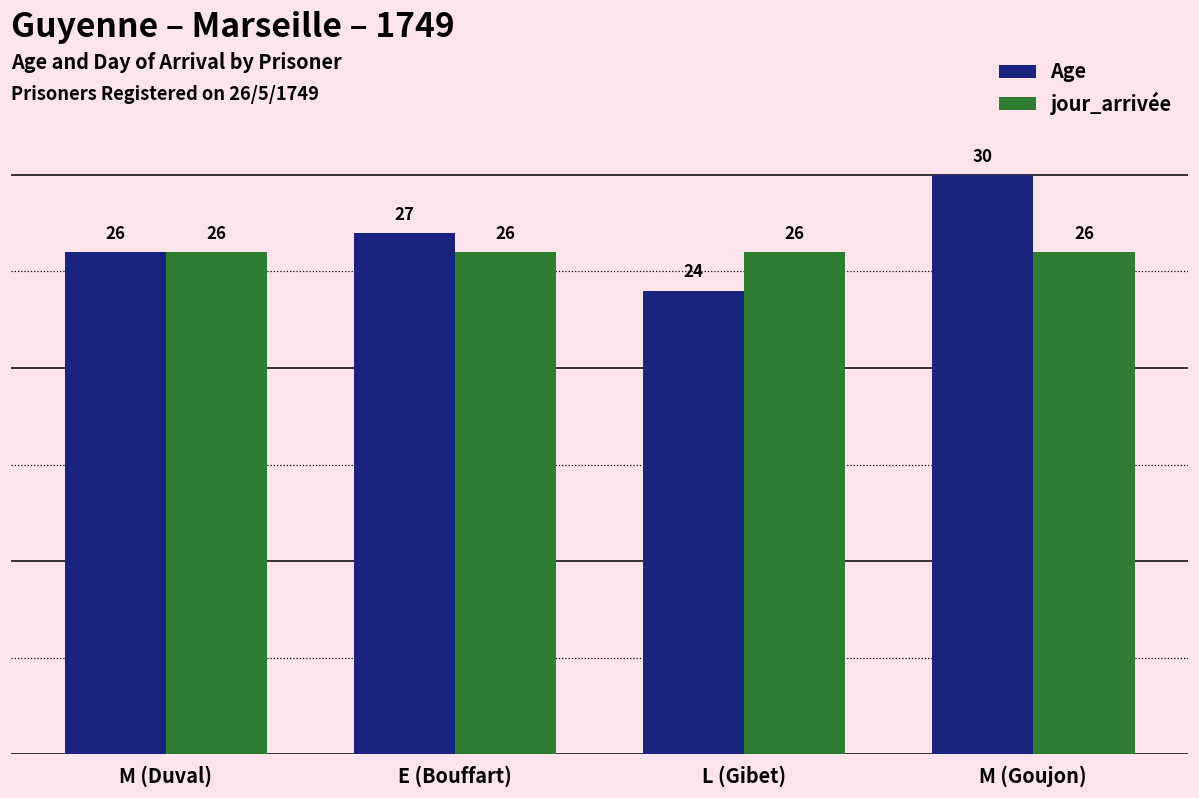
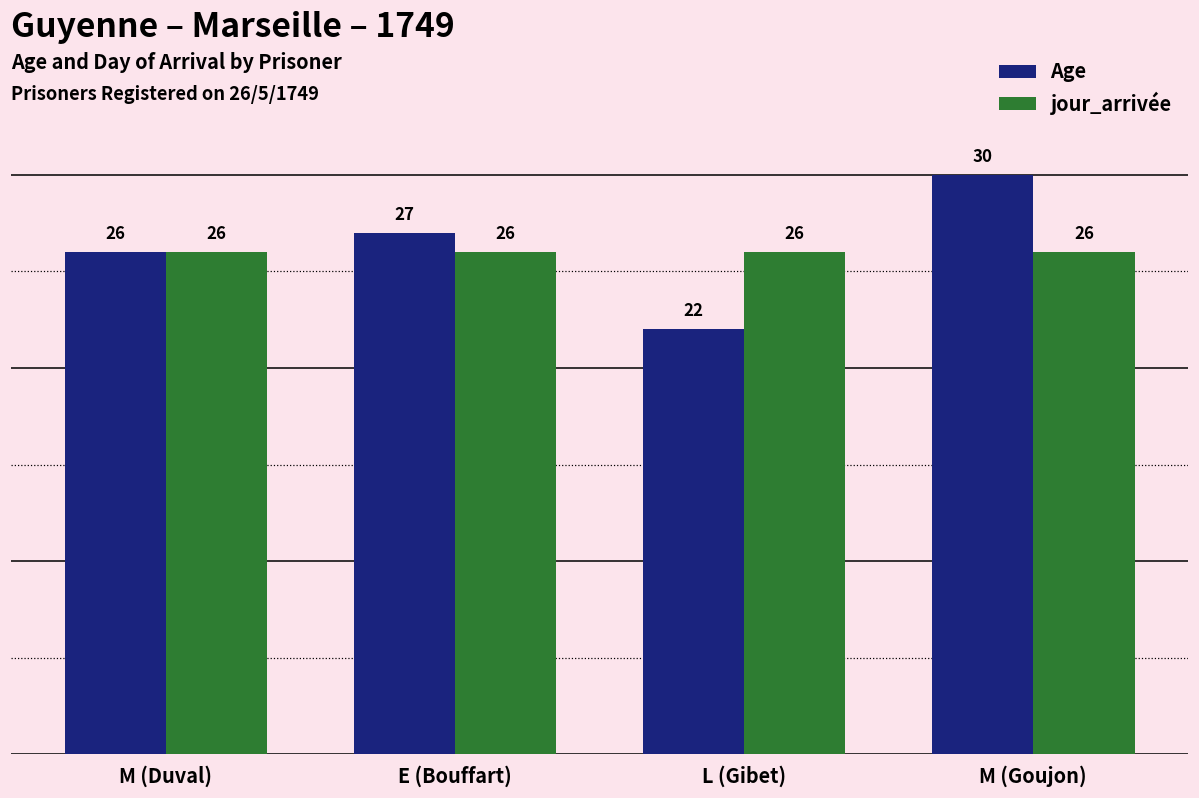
  {
    "Age": {
      "M (Duval)": 26,
      "E (Bouffart)": 27,
-     "L (Gibet)": 24,
+     "L (Gibet)": 22,
      "M (Goujon)": 30
    },
    "jour_arrivée": {
      "M (Duval)": 26,
      "E (Bouffart)": 26,
      "L (Gibet)": 26,
      "M (Goujon)": 26
    }
  }
